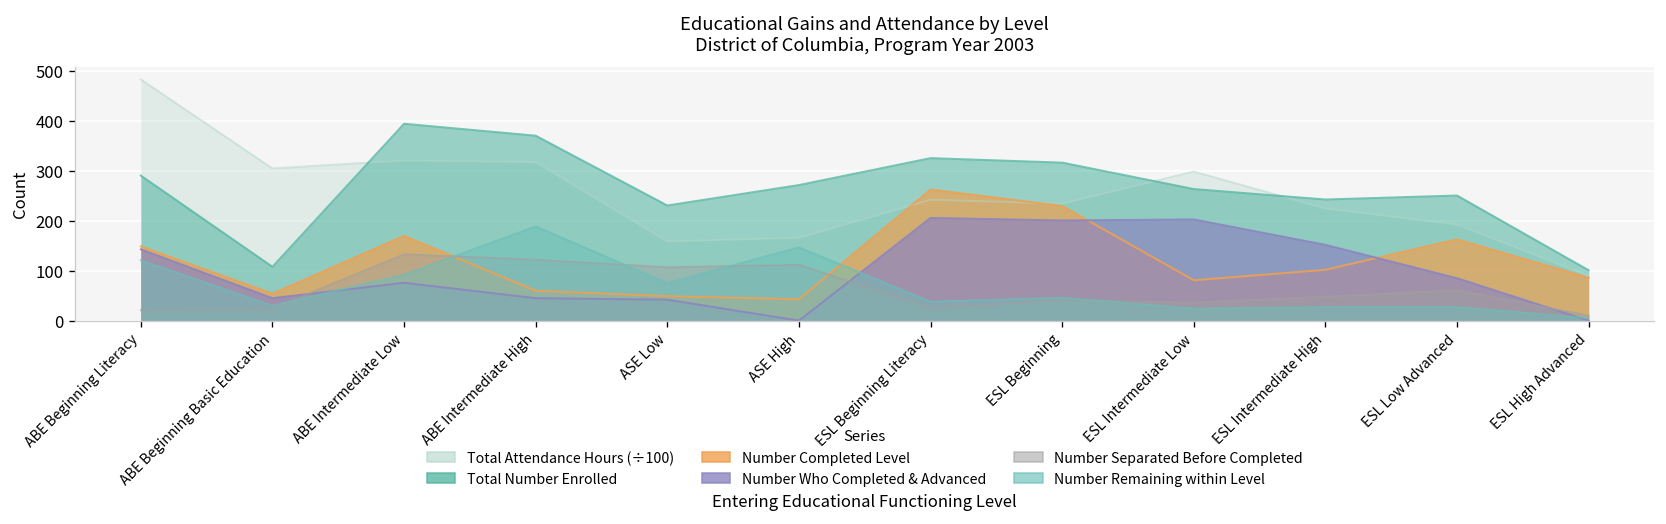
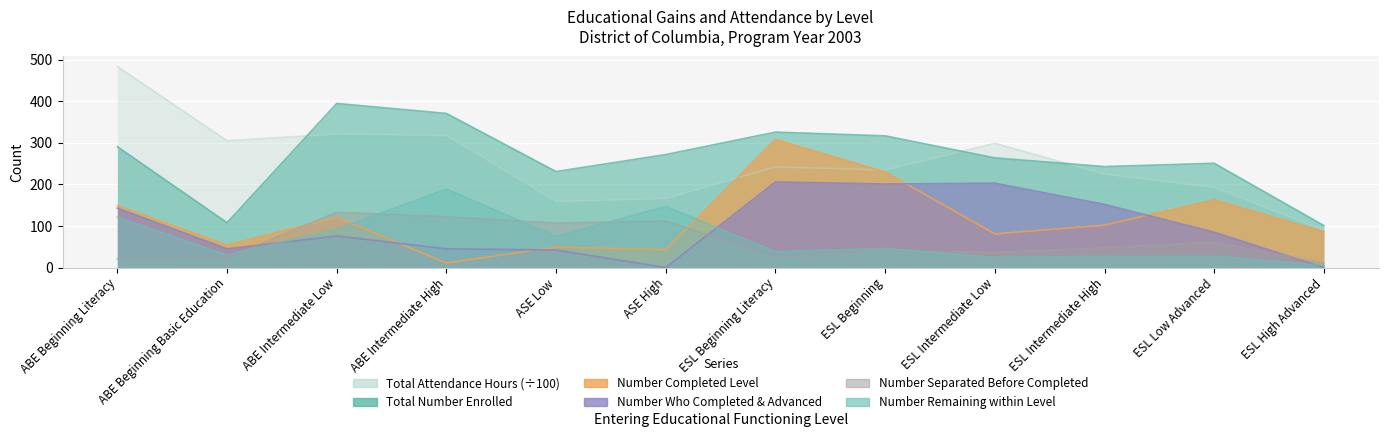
  {
    "Total Attendance Hours (÷100)": {
      "ABE Beginning Literacy": 480,
      "ABE Beginning Basic Education": 310,
      "ABE Intermediate Low": 320,
      "ABE Intermediate High": 320,
      "ASE Low": 160,
      "ASE High": 170,
      "ESL Beginning Literacy": 240,
      "ESL Intermediate Low": 300,
      "ESL Intermediate High": 230,
      "ESL Low Advanced": 190
    },
    "Number Completed Level": {
      "ABE Beginning Basic Education": 50,
-     "ABE Intermediate Low": 170,
-     "ABE Intermediate High": 60,
+     "ABE Intermediate Low": 120,
+     "ABE Intermediate High": 10,
      "ASE Low": 50,
      "ASE High": 40,
-     "ESL Beginning Literacy": 260,
+     "ESL Beginning Literacy": 310,
      "ESL Intermediate Low": 80,
      "ESL Intermediate High": 100,
      "ESL Low Advanced": 160
    }
  }
